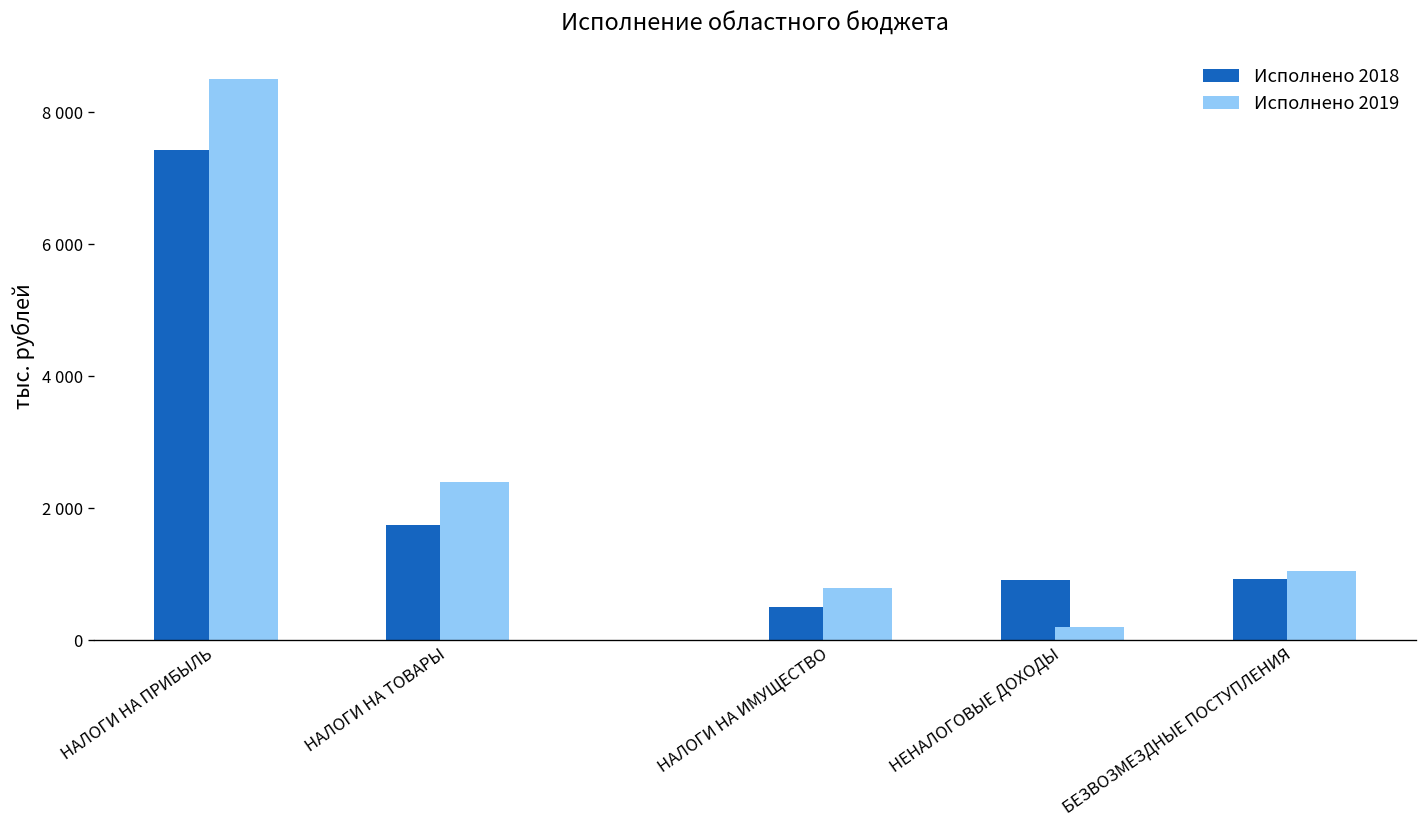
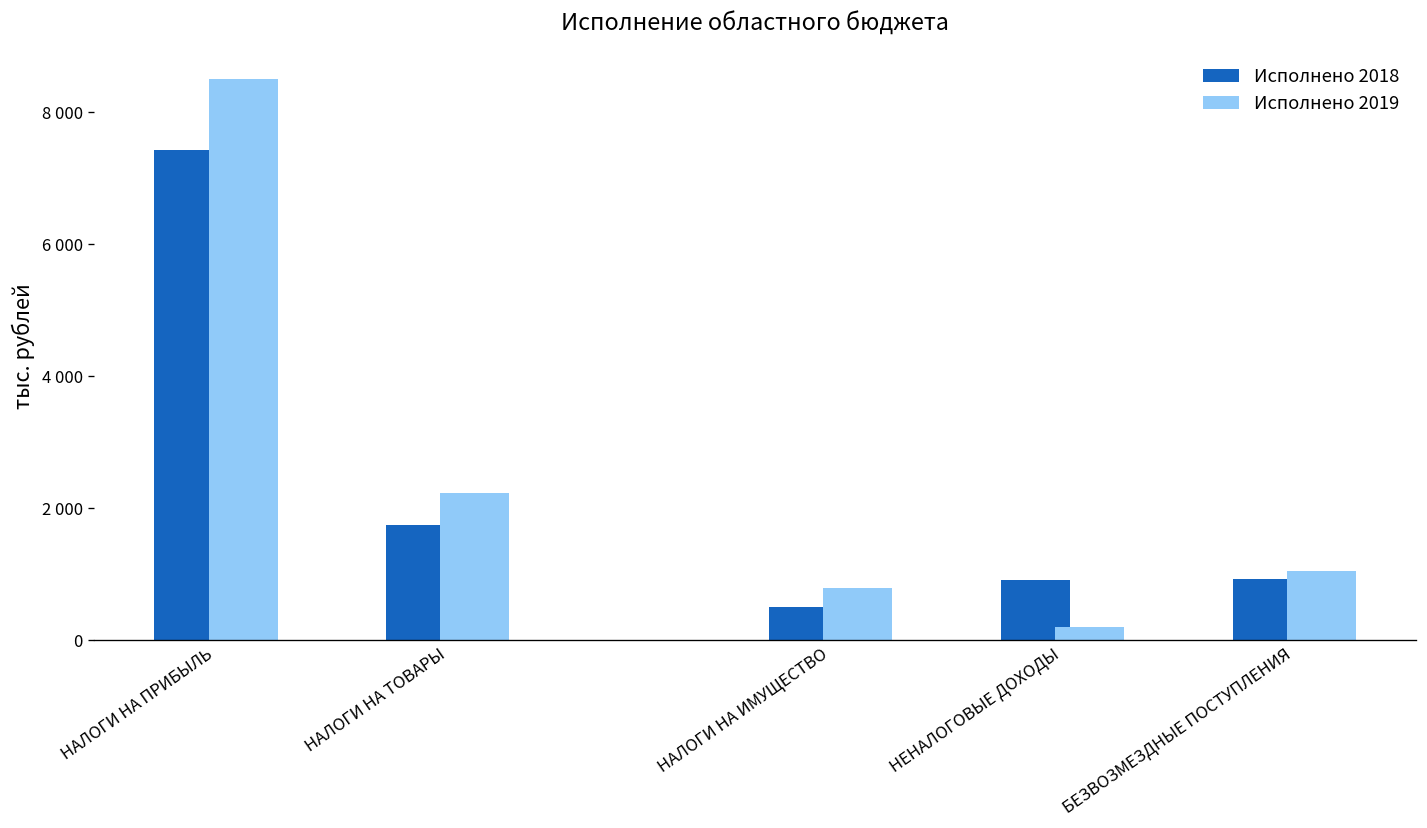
  {
    "Исполнено 2018": {
      "НАЛОГИ НА ПРИБЫЛЬ": 7400,
      "НАЛОГИ НА ТОВАРЫ": 1700,
      "НАЛОГИ НА ИМУЩЕСТВО": 500,
      "НЕНАЛОГОВЫЕ ДОХОДЫ": 900,
      "БЕЗВОЗМЕЗДНЫЕ ПОСТУПЛЕНИЯ": 900
    },
    "Исполнено 2019": {
      "НАЛОГИ НА ПРИБЫЛЬ": 8500,
-     "НАЛОГИ НА ТОВАРЫ": 2400,
+     "НАЛОГИ НА ТОВАРЫ": 2200,
      "НАЛОГИ НА ИМУЩЕСТВО": 800,
      "НЕНАЛОГОВЫЕ ДОХОДЫ": 200,
      "БЕЗВОЗМЕЗДНЫЕ ПОСТУПЛЕНИЯ": 1000
    }
  }
